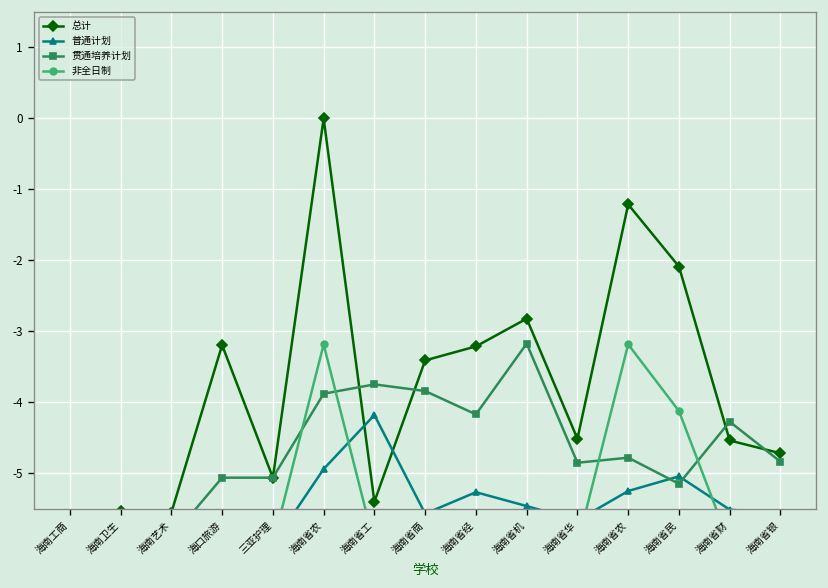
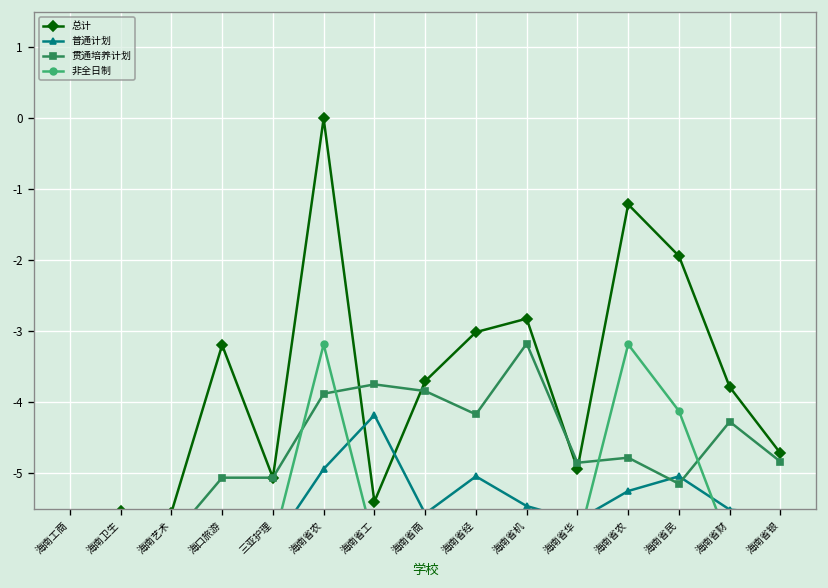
  {
    "总计": {
      "海南卫生": -5.5,
      "海口旅游": -3.2,
      "海南省工": -5.4,
-     "海南省商": -3.4,
-     "海南省经": -3.2,
+     "海南省商": -3.7,
+     "海南省经": -3.0,
      "海南省机": -2.8,
-     "海南省华": -4.5,
-     "海南省民": -2.1,
-     "海南省财": -4.5,
+     "海南省华": -4.9,
+     "海南省民": -1.9,
+     "海南省财": -3.8,
      "海南省银": -4.7
    },
    "普通计划": {
      "海南省工": -4.2,
-     "海南省经": -5.3,
+     "海南省经": -5.0,
      "海南省机": -5.5,
      "海南省民": -5.0,
      "海南省财": -5.5
    }
  }
